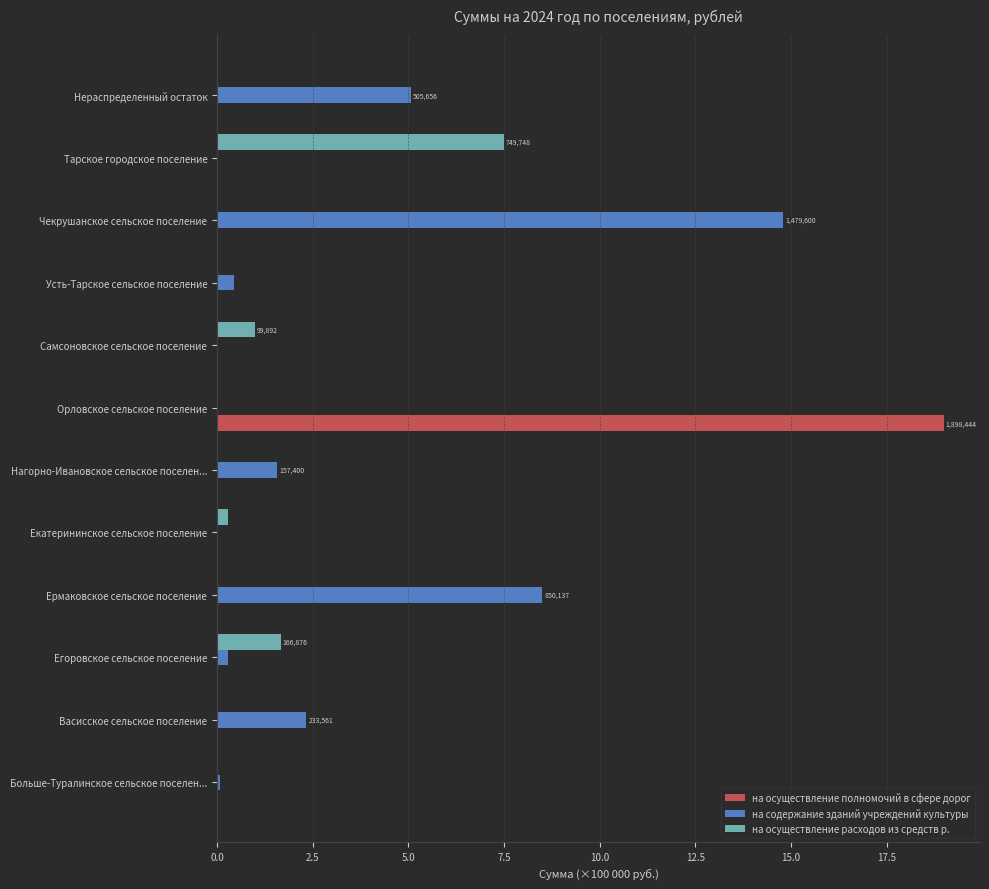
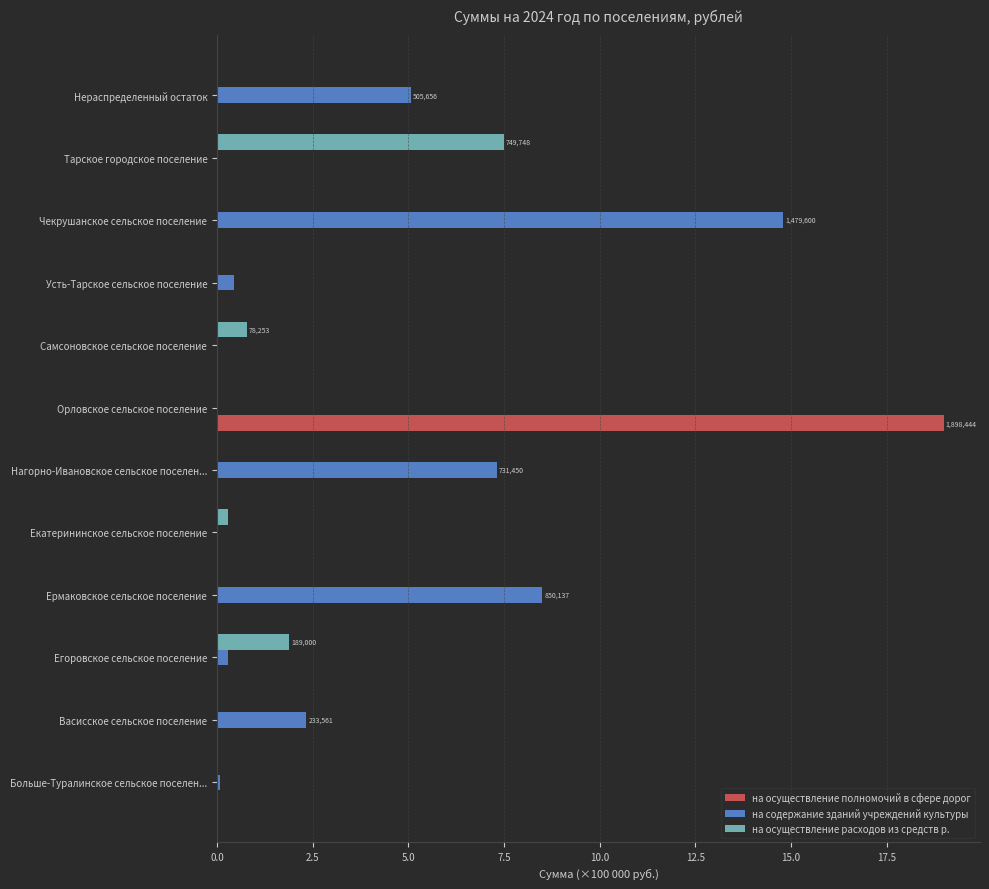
  {
    "на осуществление полномочий в сфере дорог": {
      "Нераспределенный остаток": "0.0",
      "Тарское городское поселение": "0.0",
      "Чекрушанское сельское поселение": "0.0",
      "Усть-Тарское сельское поселение": "0.0",
      "Самсоновское сельское поселение": "0.0",
      "Нагорно-Ивановское сельское поселен...": "0.0",
      "Екатерининское сельское поселение": "0.0",
      "Ермаковское сельское поселение": "0.0",
      "Егоровское сельское поселение": "0.0",
      "Васисское сельское поселение": "0.0",
      "Больше-Туралинское сельское поселен...": "0.0"
    },
    "на содержание зданий учреждений культуры": {
-     "Нагорно-Ивановское сельское поселен...": "157,400"
+     "Нагорно-Ивановское сельское поселен...": "731,450"
    },
    "на осуществление расходов из средств р.": {
-     "Самсоновское сельское поселение": "99,892",
-     "Егоровское сельское поселение": "166,876"
+     "Самсоновское сельское поселение": "78,253",
+     "Егоровское сельское поселение": "189,000"
    }
  }
